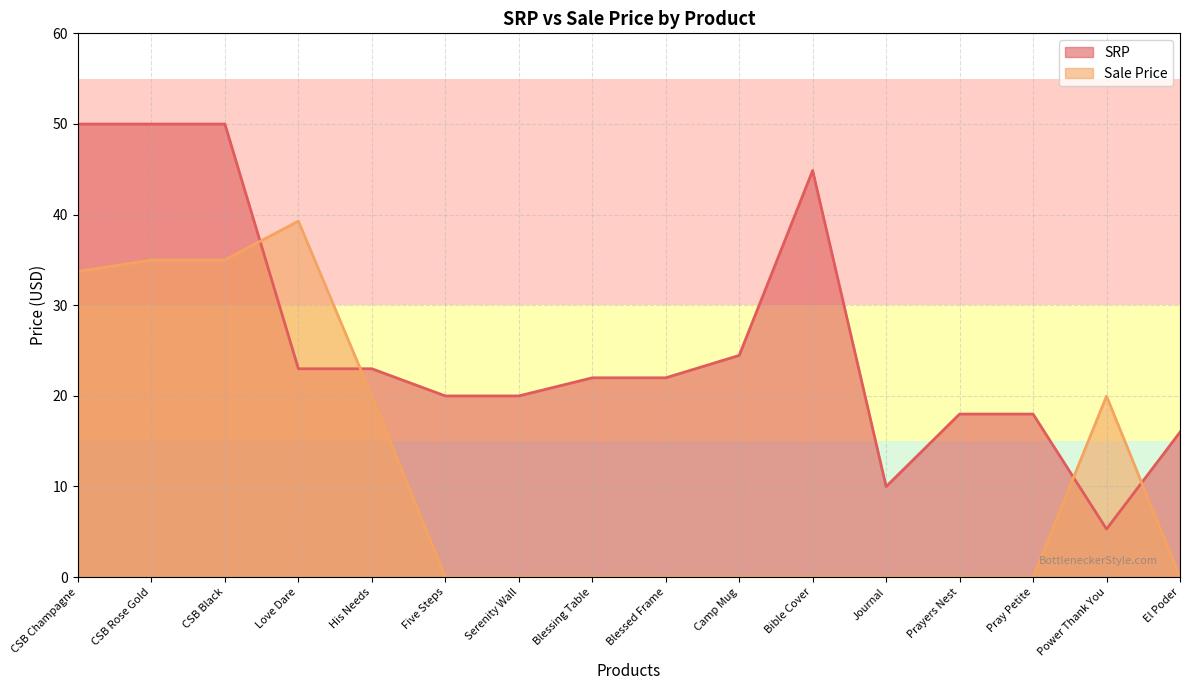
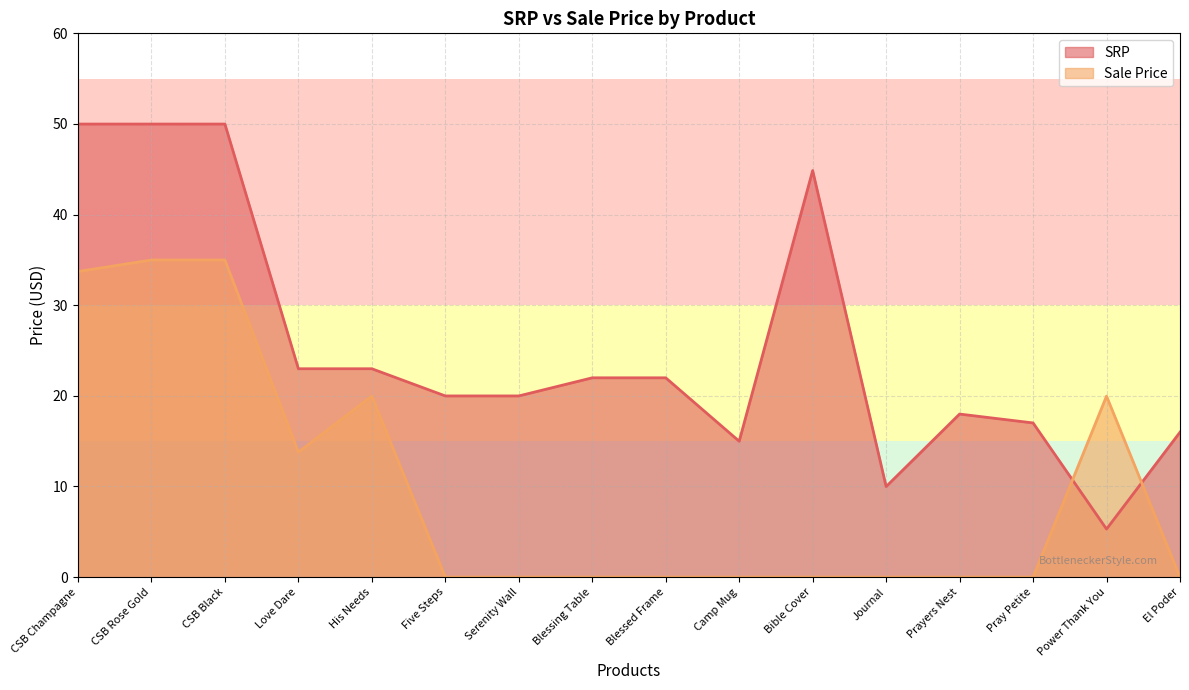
  {
    "SRP": {
      "CSB Champagne": 50,
      "CSB Rose Gold": 50,
      "CSB Black": 50,
      "Love Dare": 23,
      "His Needs": 23,
      "Five Steps": 20,
      "Serenity Wall": 20,
      "Blessing Table": 22,
      "Blessed Frame": 22,
-     "Camp Mug": 24,
+     "Camp Mug": 15,
      "Bible Cover": 45,
      "Journal": 10,
      "Prayers Nest": 18,
-     "Pray Petite": 18,
+     "Pray Petite": 17,
      "Power Thank You": 5,
      "El Poder": 16
    },
    "Sale Price": {
      "CSB Champagne": 34,
      "CSB Rose Gold": 35,
      "CSB Black": 35,
-     "Love Dare": 39,
+     "Love Dare": 14,
      "His Needs": 20,
      "Five Steps": 0,
      "Serenity Wall": 0,
      "Blessing Table": 0,
      "Blessed Frame": 0,
      "Camp Mug": 0,
      "Bible Cover": 0,
      "Journal": 0,
      "Prayers Nest": 0,
      "Pray Petite": 0,
      "Power Thank You": 20,
      "El Poder": 0
    }
  }
